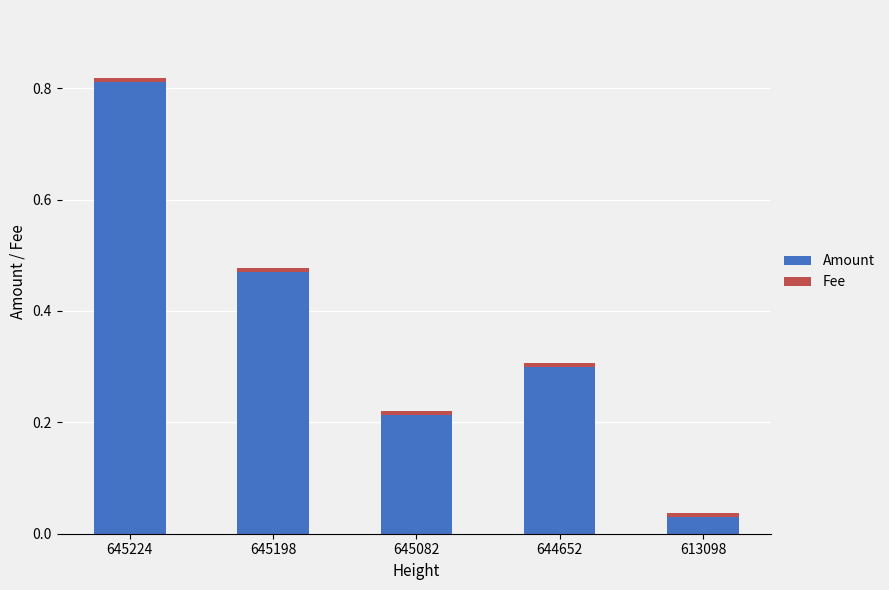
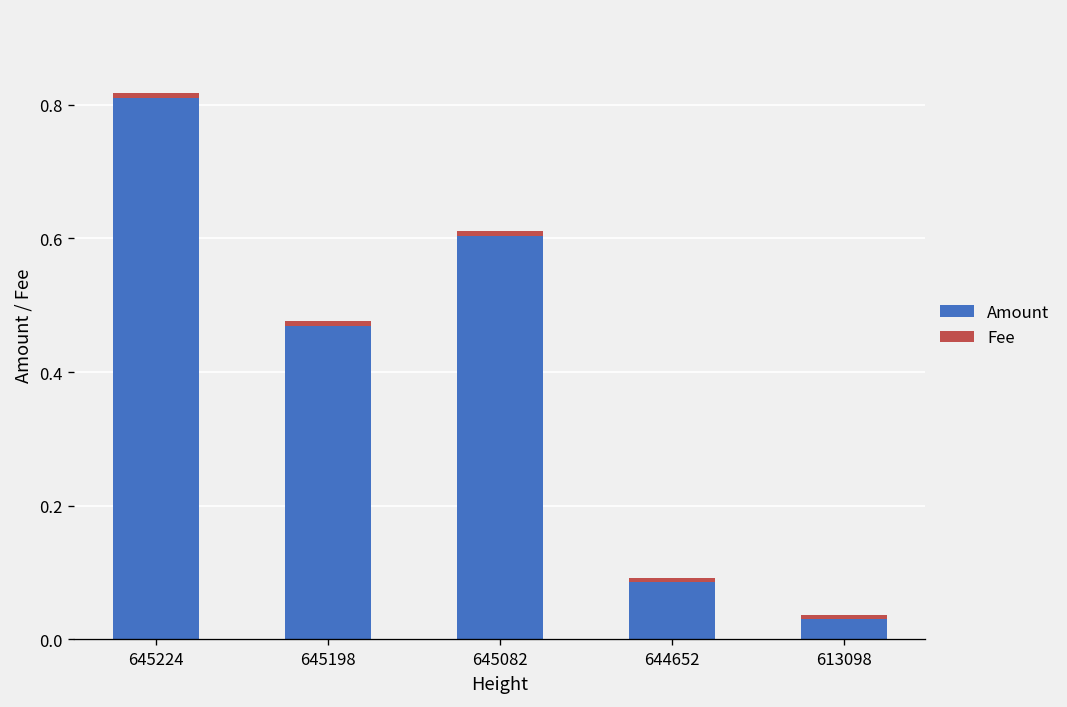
  {
    "Amount": {
      "645224": 0.81,
      "645198": 0.47,
-     "645082": 0.21,
-     "644652": 0.30,
+     "645082": 0.60,
+     "644652": 0.09,
      "613098": 0.03
    },
    "Fee": {
      "645224": 0.01,
      "645198": 0.01,
      "645082": 0.01,
      "644652": 0.01,
      "613098": 0.01
    }
  }
